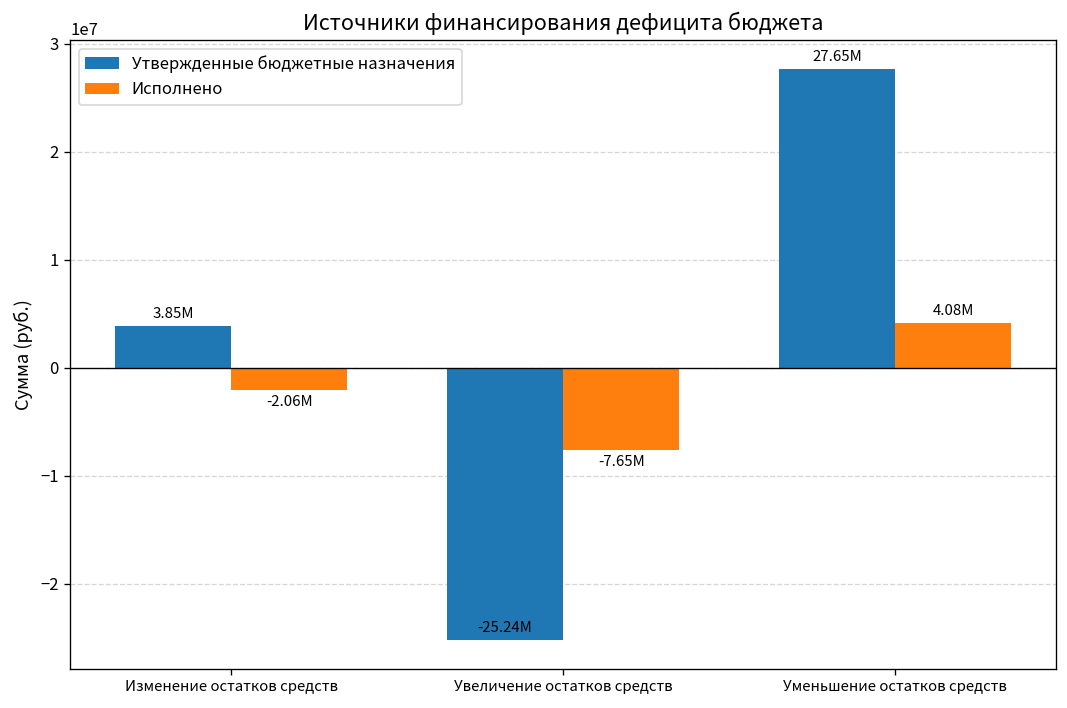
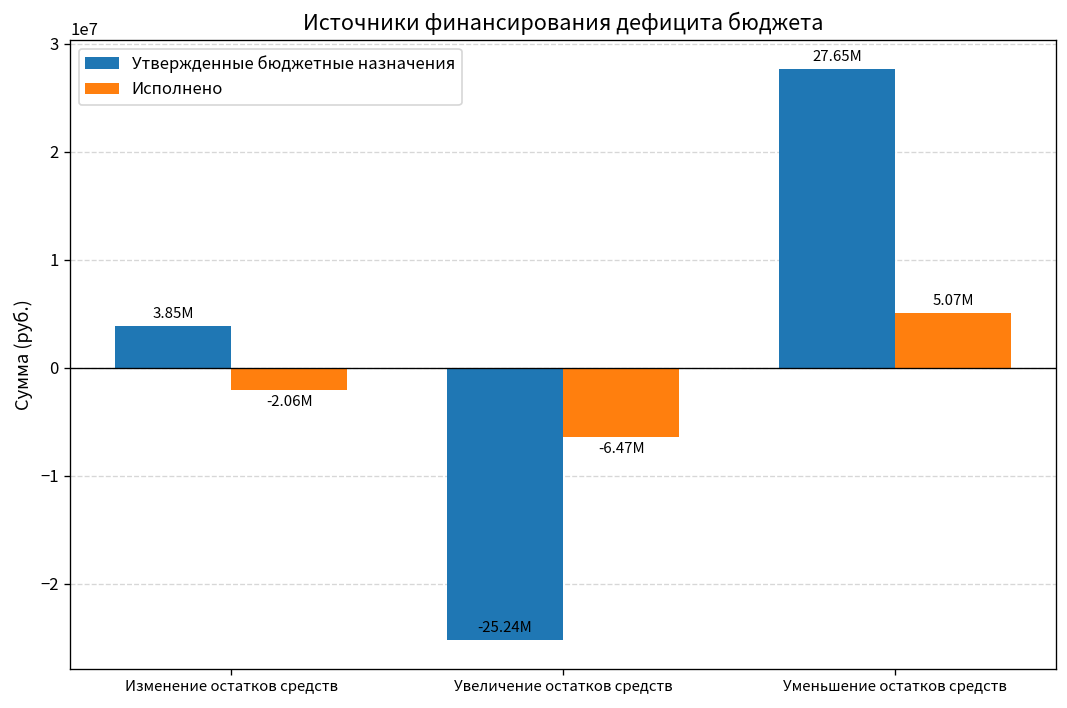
  {
    "Утвержденные бюджетные назначения": {
      "Изменение остатков средств": "3.85M",
      "Увеличение остатков средств": "-25.24M",
      "Уменьшение остатков средств": "27.65M"
    },
    "Исполнено": {
      "Изменение остатков средств": "-2.06M",
-     "Увеличение остатков средств": "-7.65M",
-     "Уменьшение остатков средств": "4.08M"
+     "Увеличение остатков средств": "-6.47M",
+     "Уменьшение остатков средств": "5.07M"
    }
  }
